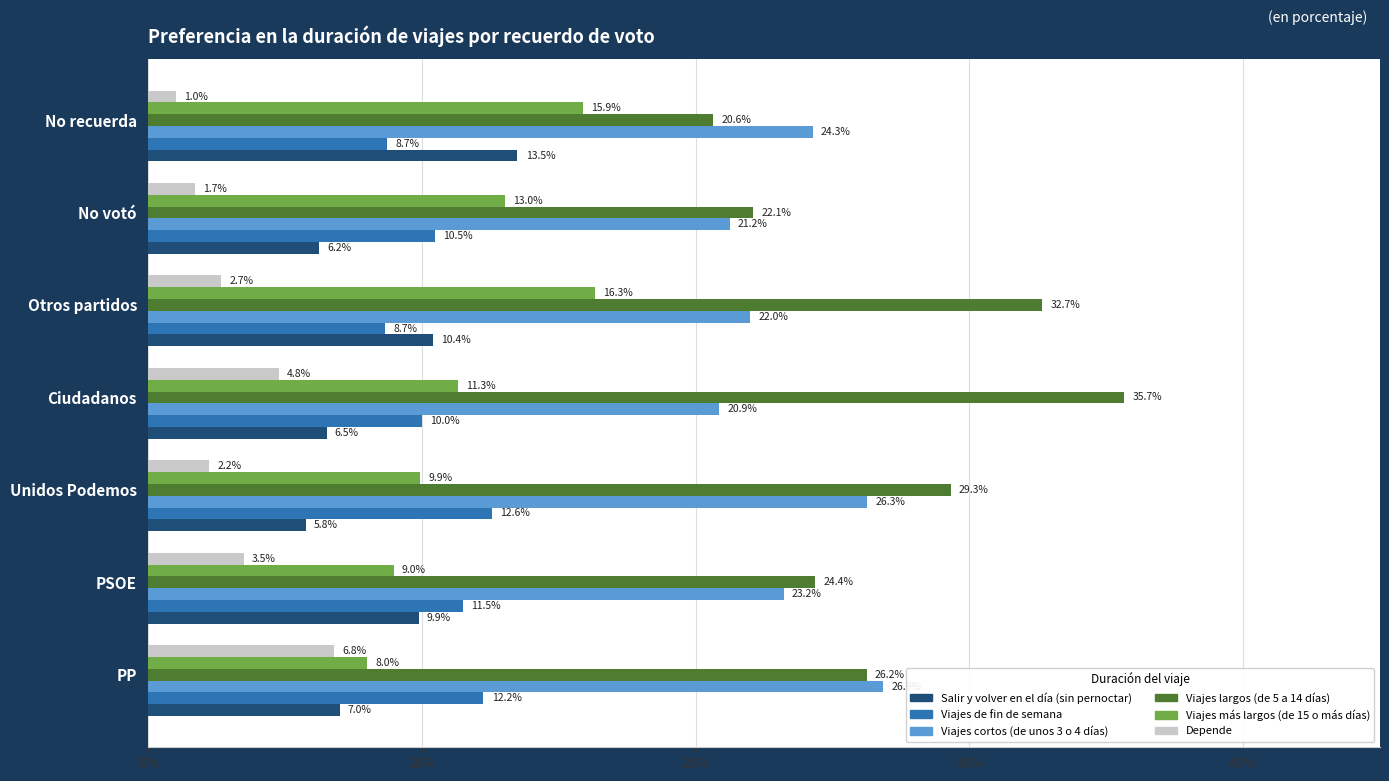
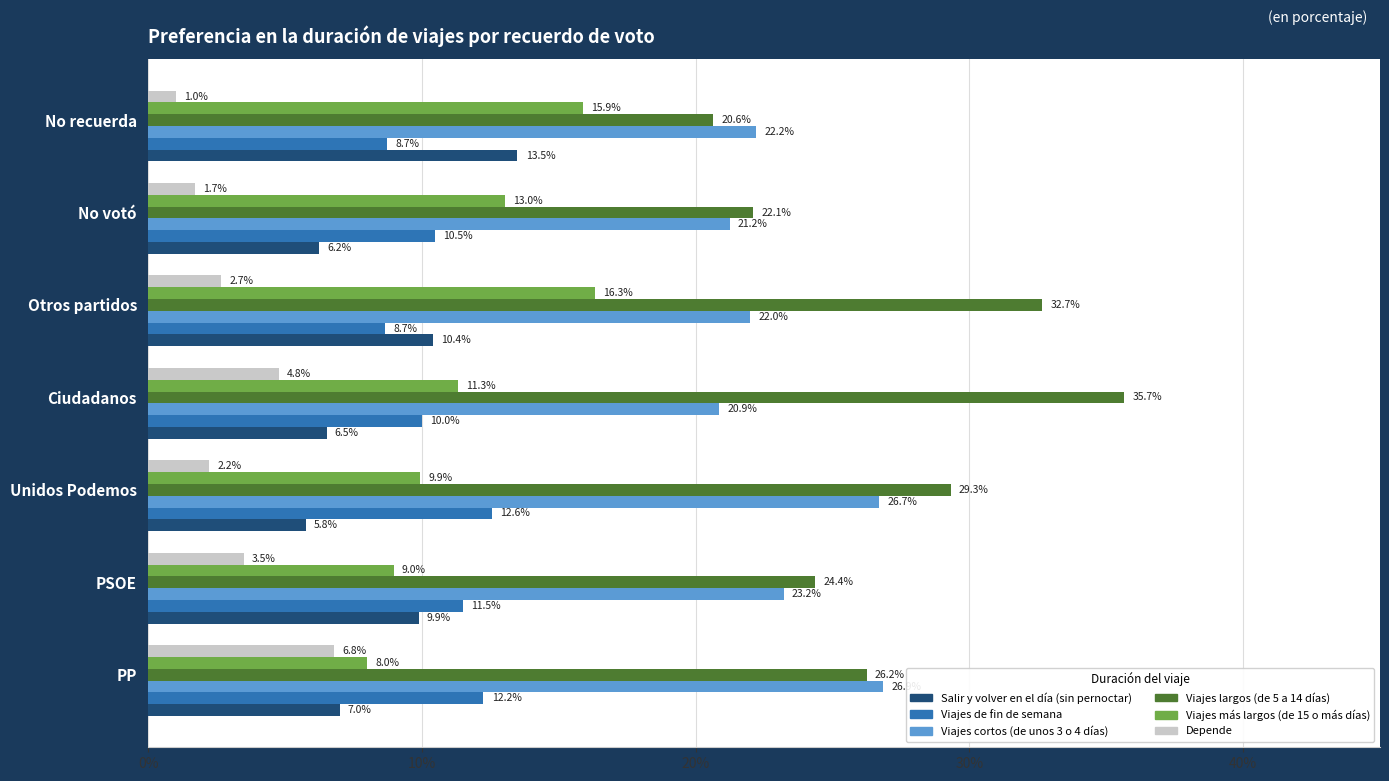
  {
    "Salir y volver en el día (sin pernoctar)": {
      "No recuerda": "13.5%",
      "No votó": "6.2%",
      "Otros partidos": "10.4%",
      "Ciudadanos": "6.5%",
      "Unidos Podemos": "5.8%",
      "PSOE": "9.9%",
      "PP": "7.0%"
    },
    "Viajes de fin de semana": {
      "No recuerda": "8.7%",
      "No votó": "10.5%",
      "Otros partidos": "8.7%",
      "Ciudadanos": "10.0%",
      "Unidos Podemos": "12.6%",
      "PSOE": "11.5%",
      "PP": "12.2%"
    },
    "Viajes cortos (de unos 3 o 4 días)": {
-     "No recuerda": "24.3%",
+     "No recuerda": "22.2%",
      "No votó": "21.2%",
      "Otros partidos": "22.0%",
      "Ciudadanos": "20.9%",
-     "Unidos Podemos": "26.3%",
+     "Unidos Podemos": "26.7%",
      "PSOE": "23.2%"
    },
    "Viajes largos (de 5 a 14 días)": {
      "No recuerda": "20.6%",
      "No votó": "22.1%",
      "Otros partidos": "32.7%",
      "Ciudadanos": "35.7%",
      "Unidos Podemos": "29.3%",
      "PSOE": "24.4%",
      "PP": "26.2%"
    },
    "Viajes más largos (de 15 o más días)": {
      "No recuerda": "15.9%",
      "No votó": "13.0%",
      "Otros partidos": "16.3%",
      "Ciudadanos": "11.3%",
      "Unidos Podemos": "9.9%",
      "PSOE": "9.0%",
      "PP": "8.0%"
    },
    "Depende": {
      "No recuerda": "1.0%",
      "No votó": "1.7%",
      "Otros partidos": "2.7%",
      "Ciudadanos": "4.8%",
      "Unidos Podemos": "2.2%",
      "PSOE": "3.5%",
      "PP": "6.8%"
    }
  }
